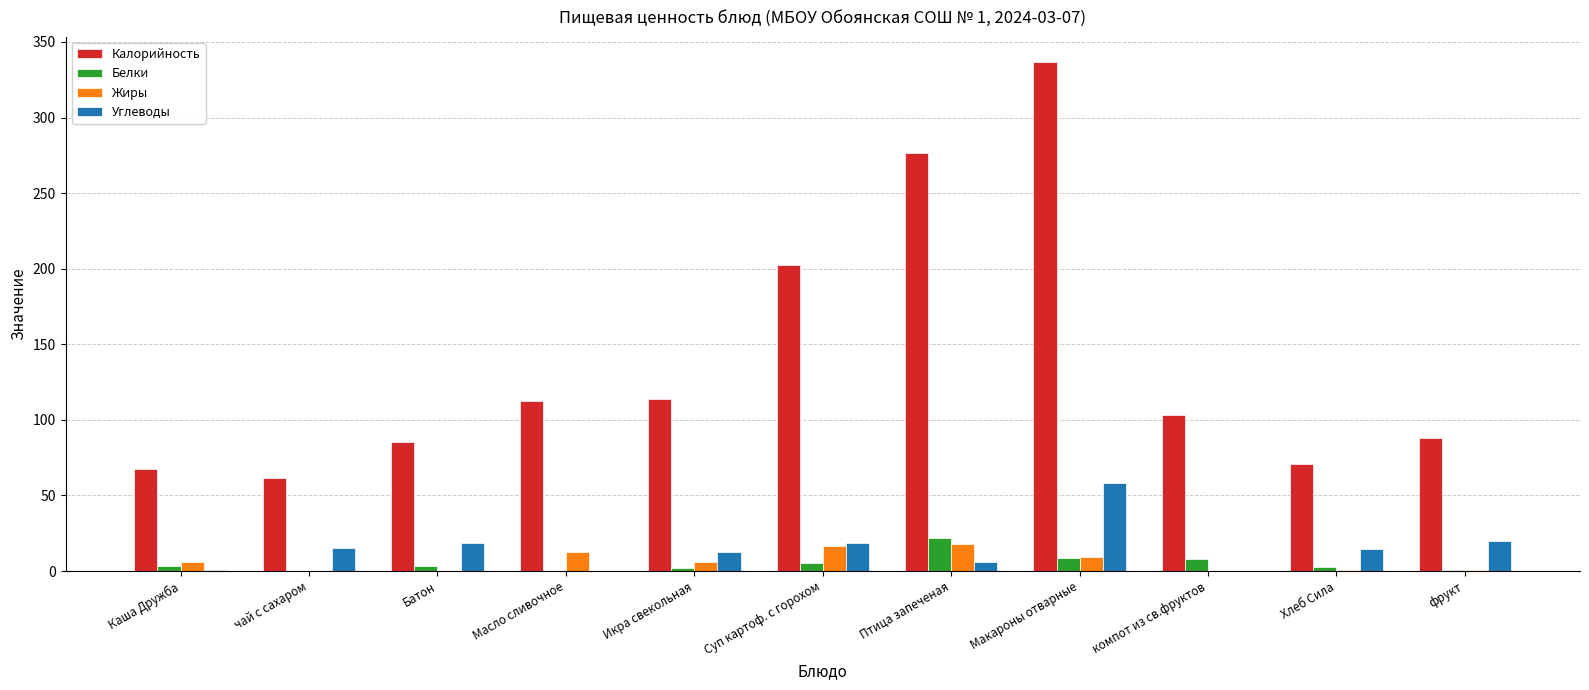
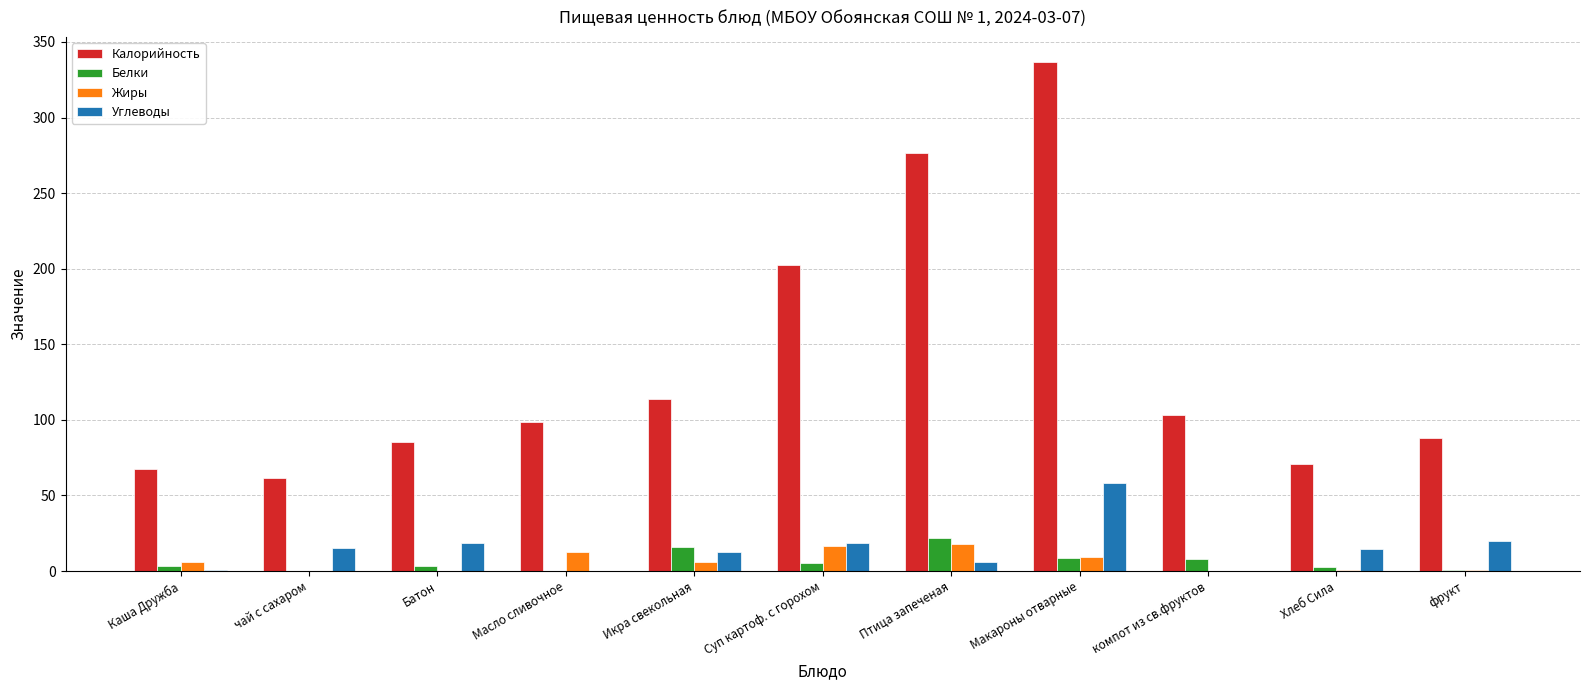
  {
    "Калорийность": {
      "Каша Дружба": 68,
      "чай с сахаром": 61,
      "Батон": 85,
-     "Масло сливочное": 113,
+     "Масло сливочное": 99,
      "Икра свекольная": 114,
      "Суп картоф. с горохом": 202,
      "Птица запеченая": 276,
      "Макароны отварные": 337,
      "компот из св.фруктов": 103,
      "Хлеб Сила": 71,
      "фрукт": 88
    },
    "Белки": {
      "Каша Дружба": 4,
      "Батон": 3,
-     "Икра свекольная": 2,
+     "Икра свекольная": 16,
      "Суп картоф. с горохом": 6,
      "Птица запеченая": 22,
      "Макароны отварные": 9,
      "компот из св.фруктов": 8,
      "Хлеб Сила": 3
    },
    "Жиры": {
      "Каша Дружба": 6,
      "Масло сливочное": 12,
      "Икра свекольная": 6,
      "Суп картоф. с горохом": 17,
      "Птица запеченая": 18,
      "Макароны отварные": 9,
      "компот из св.фруктов": 0
    },
    "Углеводы": {
      "чай с сахаром": 15,
      "Батон": 19,
      "Икра свекольная": 12,
      "Суп картоф. с горохом": 19,
      "Птица запеченая": 6,
      "Макароны отварные": 58,
      "компот из св.фруктов": 0,
      "Хлеб Сила": 15,
      "фрукт": 20
    }
  }
